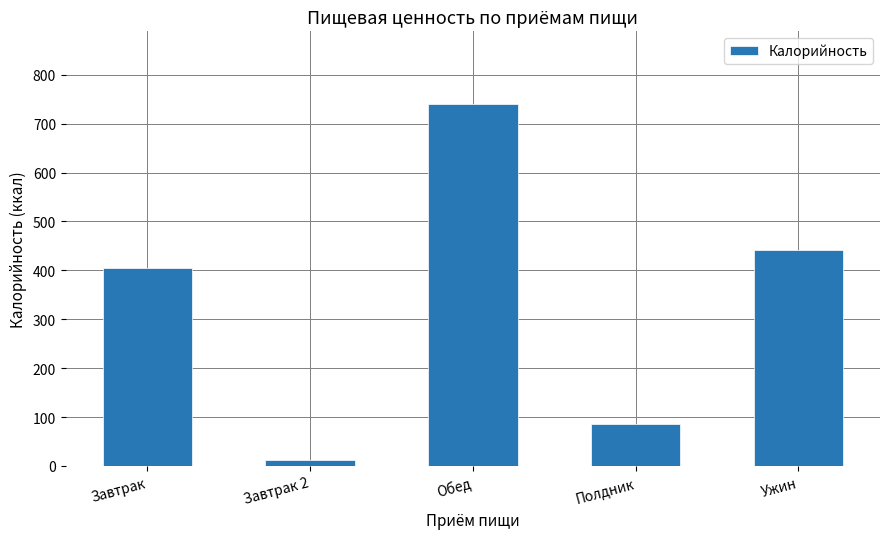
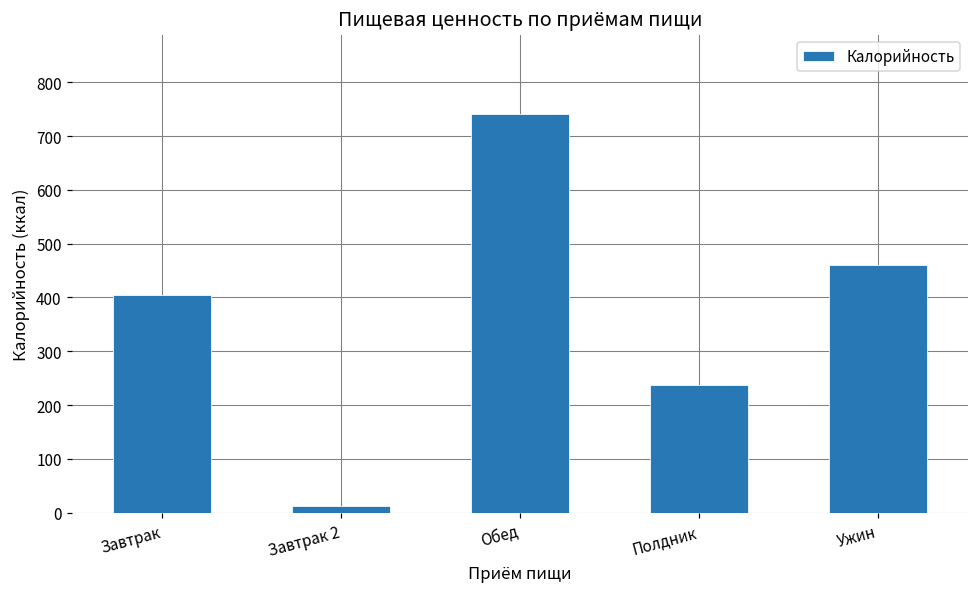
  {
    "Завтрак": 400,
    "Завтрак 2": 10,
    "Обед": 740,
-   "Полдник": 90,
-   "Ужин": 440
+   "Полдник": 240,
+   "Ужин": 460
  }
